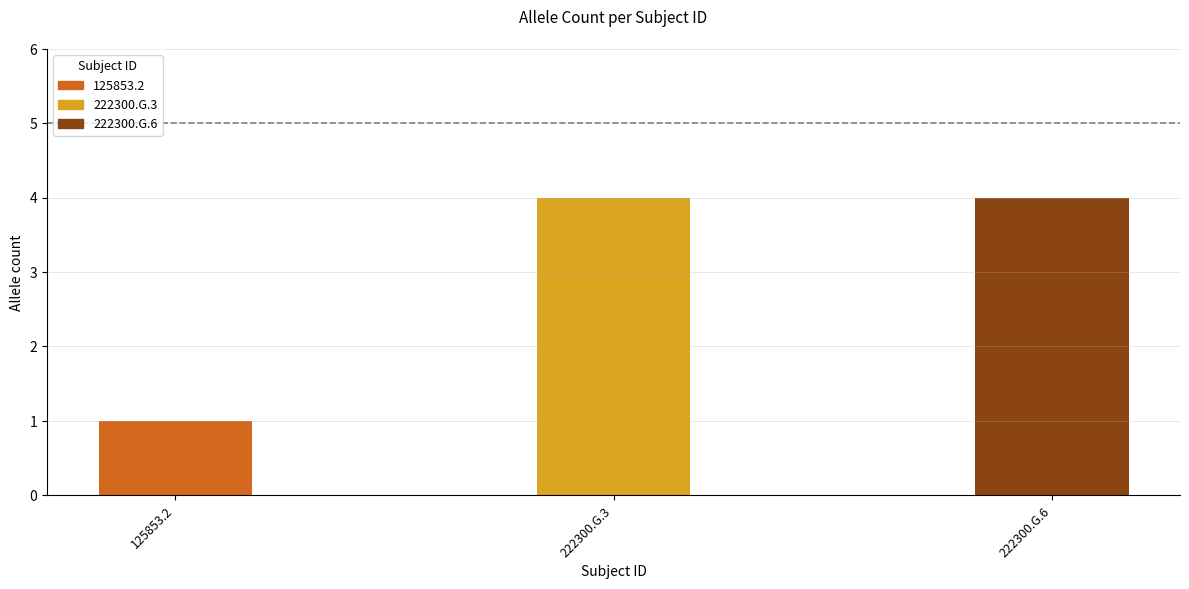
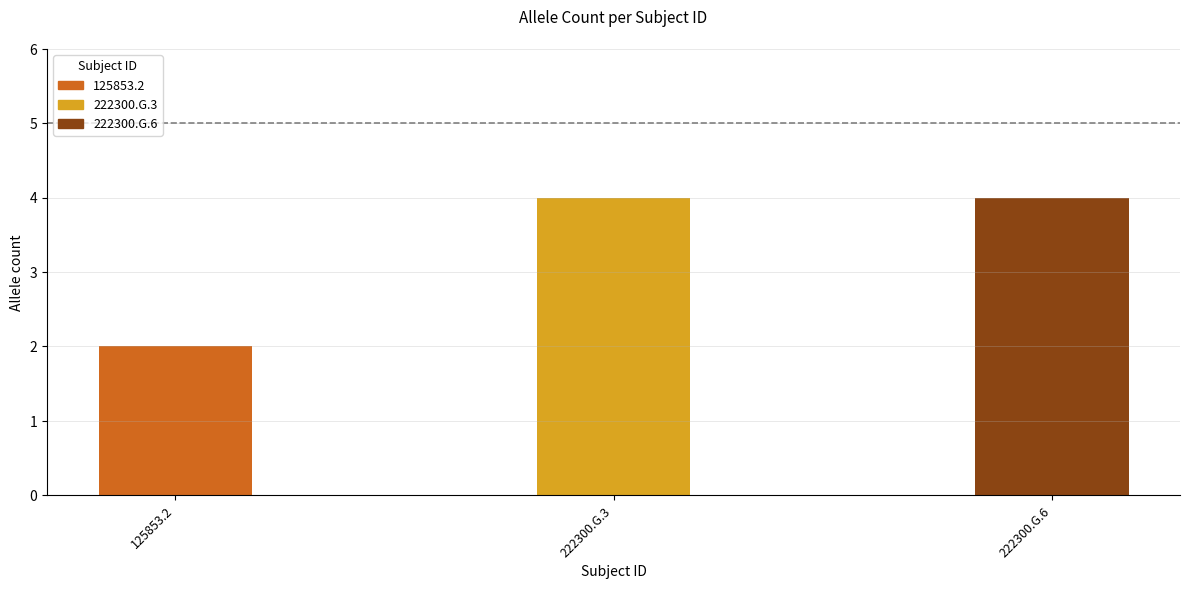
  {
-   "125853.2": 1,
+   "125853.2": 2,
    "222300.G.3": 4,
    "222300.G.6": 4
  }
